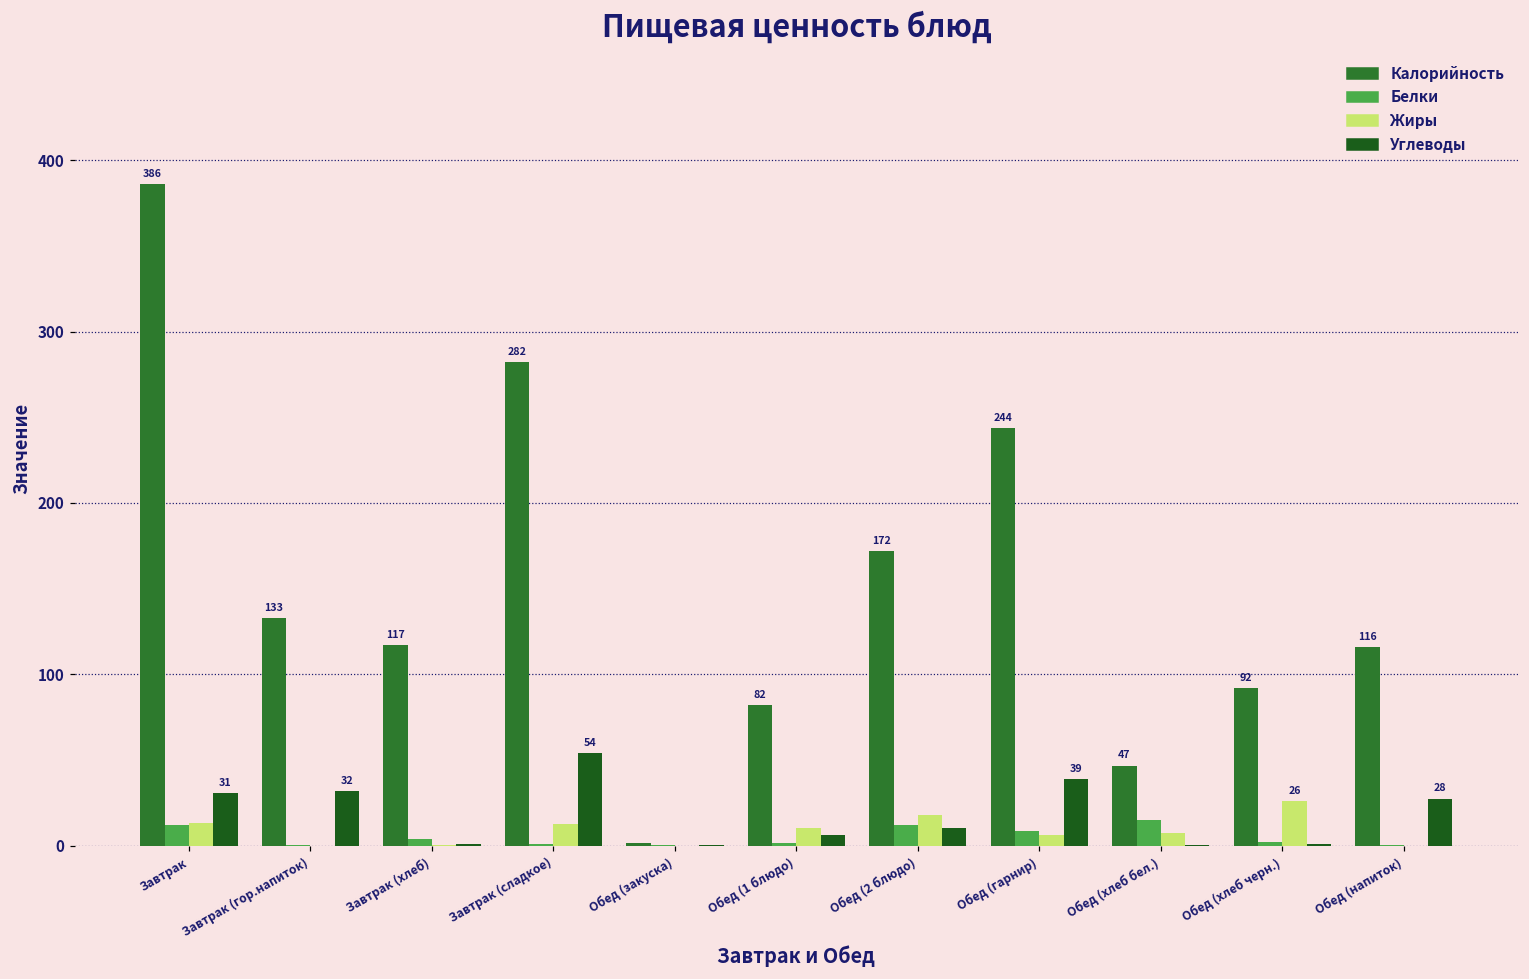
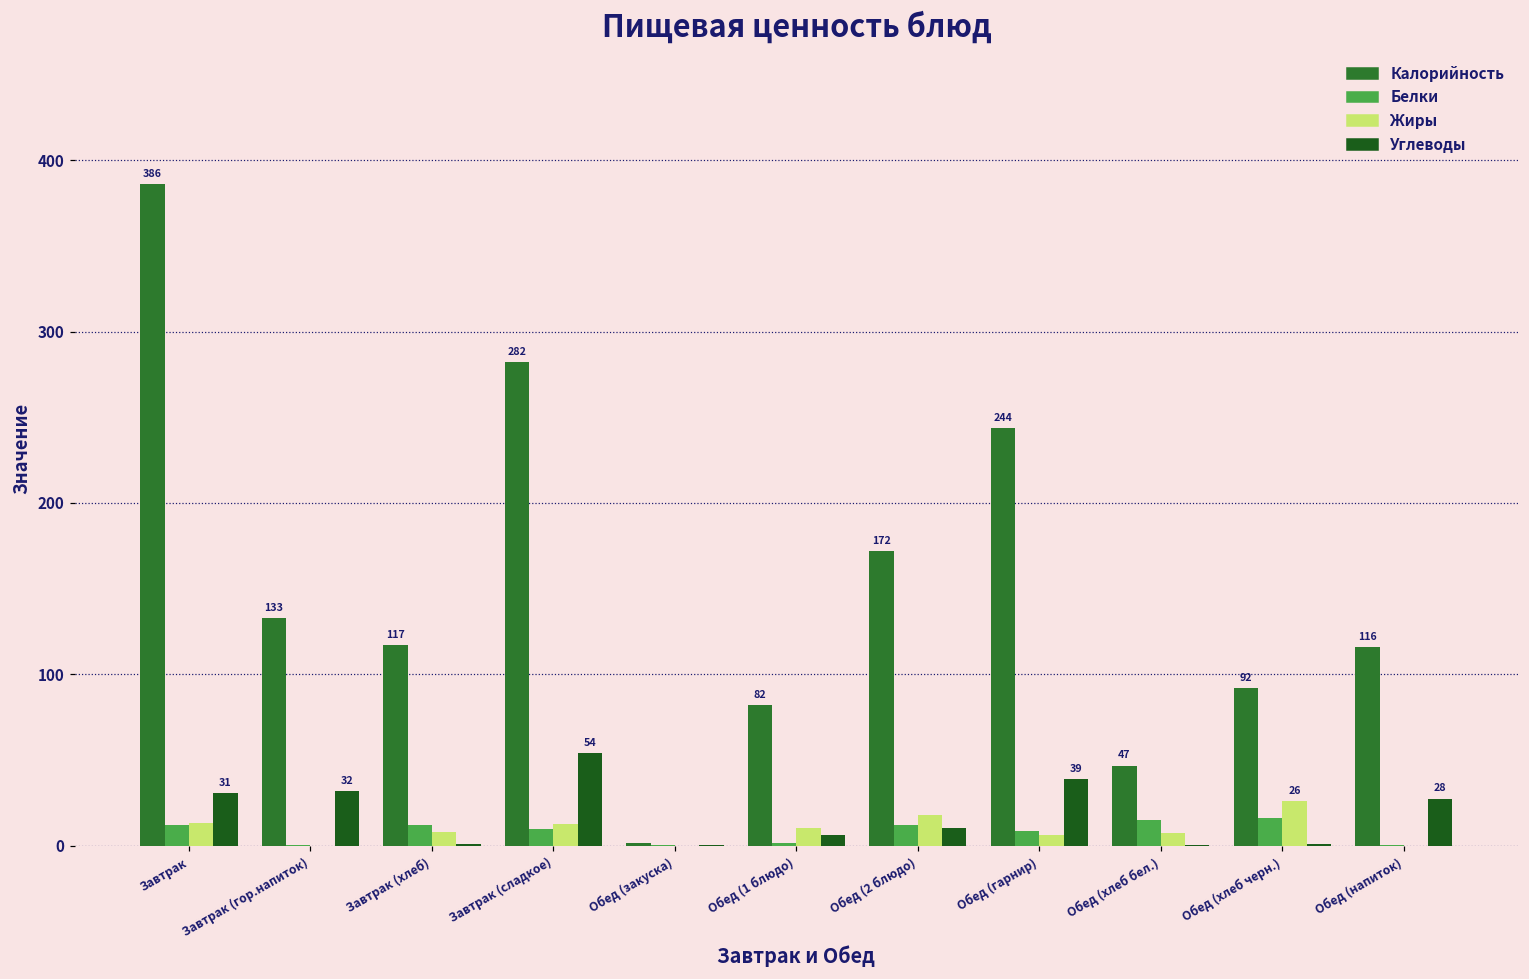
  {
    "Белки": {
      "Завтрак": 12,
-     "Завтрак (хлеб)": 4,
-     "Завтрак (сладкое)": 1,
+     "Завтрак (хлеб)": 12,
+     "Завтрак (сладкое)": 10,
      "Обед (2 блюдо)": 12,
      "Обед (гарнир)": 9,
      "Обед (хлеб бел.)": 15,
-     "Обед (хлеб черн.)": 2
+     "Обед (хлеб черн.)": 16
    },
    "Жиры": {
      "Завтрак": 13,
-     "Завтрак (хлеб)": 1,
+     "Завтрак (хлеб)": 8,
      "Завтрак (сладкое)": 13,
      "Обед (1 блюдо)": 11,
      "Обед (2 блюдо)": 18,
      "Обед (гарнир)": 6,
      "Обед (хлеб бел.)": 7
    }
  }
